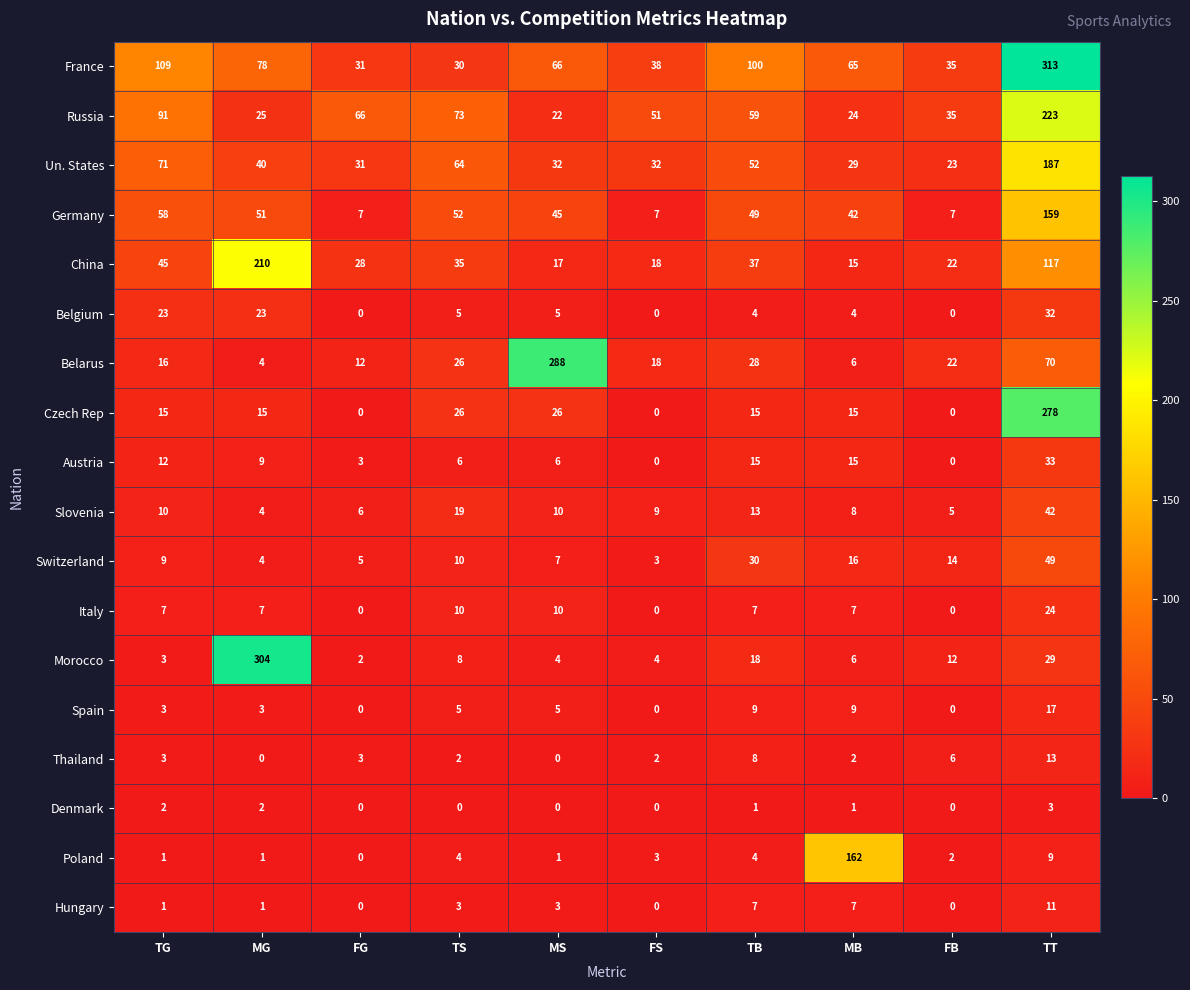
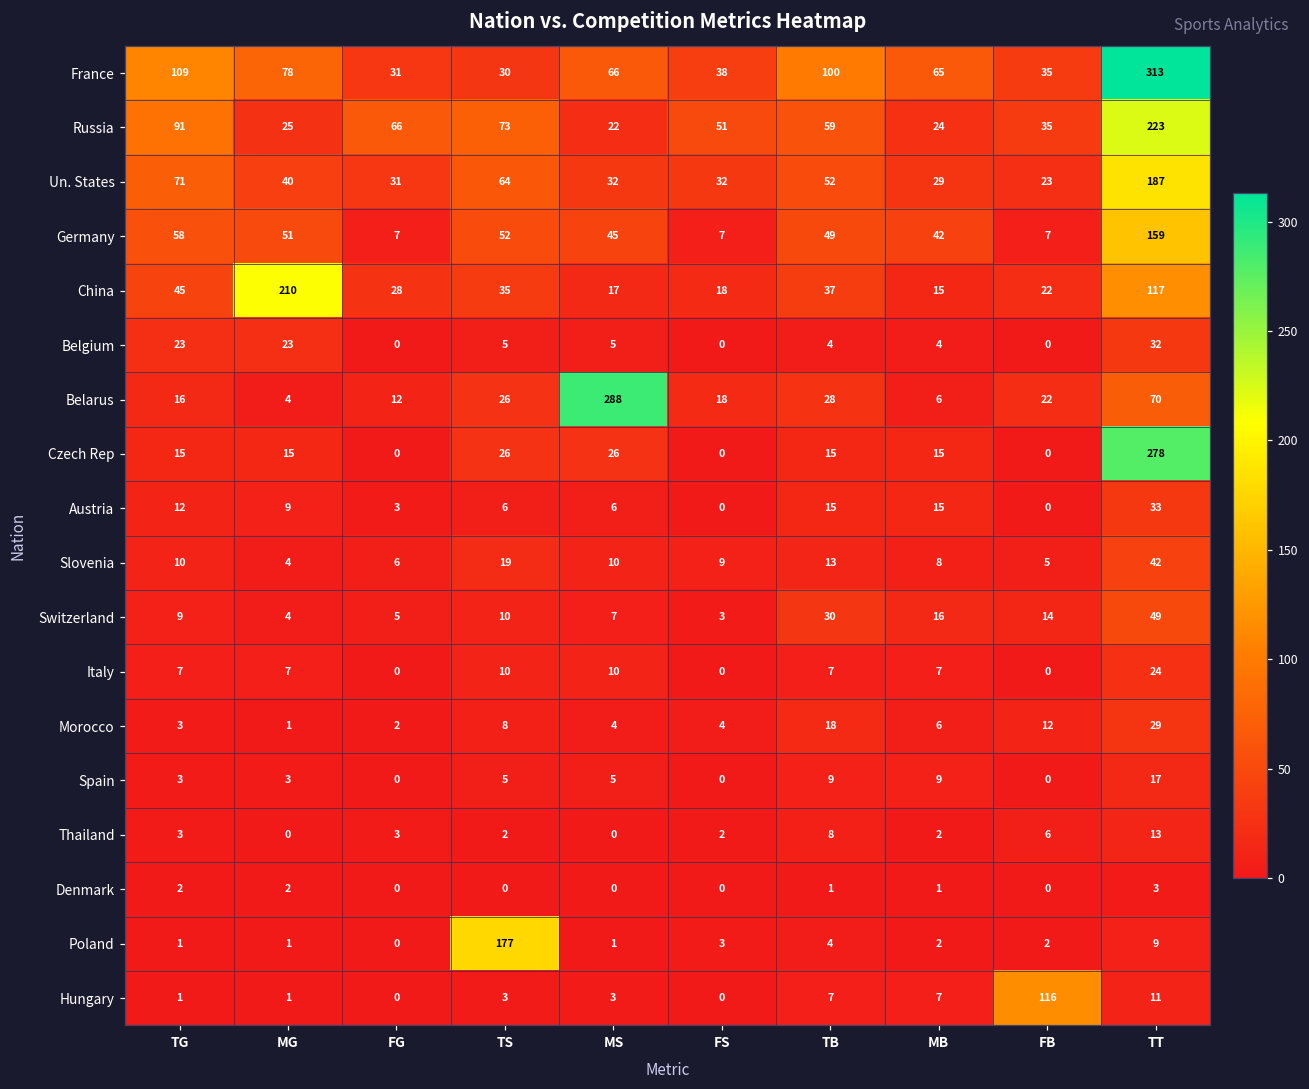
  {
    "France": {
      "TG": 109,
      "MG": 78,
      "FG": 31,
      "TS": 30,
      "MS": 66,
      "FS": 38,
      "TB": 100,
      "MB": 65,
      "FB": 35,
      "TT": 313
    },
    "Russia": {
      "TG": 91,
      "MG": 25,
      "FG": 66,
      "TS": 73,
      "MS": 22,
      "FS": 51,
      "TB": 59,
      "MB": 24,
      "FB": 35,
      "TT": 223
    },
    "Un. States": {
      "TG": 71,
      "MG": 40,
      "FG": 31,
      "TS": 64,
      "MS": 32,
      "FS": 32,
      "TB": 52,
      "MB": 29,
      "FB": 23,
      "TT": 187
    },
    "Germany": {
      "TG": 58,
      "MG": 51,
      "FG": 7,
      "TS": 52,
      "MS": 45,
      "FS": 7,
      "TB": 49,
      "MB": 42,
      "FB": 7,
      "TT": 159
    },
    "China": {
      "TG": 45,
      "MG": 210,
      "FG": 28,
      "TS": 35,
      "MS": 17,
      "FS": 18,
      "TB": 37,
      "MB": 15,
      "FB": 22,
      "TT": 117
    },
    "Belgium": {
      "TG": 23,
      "MG": 23,
      "FG": 0,
      "TS": 5,
      "MS": 5,
      "FS": 0,
      "TB": 4,
      "MB": 4,
      "FB": 0,
      "TT": 32
    },
    "Belarus": {
      "TG": 16,
      "MG": 4,
      "FG": 12,
      "TS": 26,
      "MS": 288,
      "FS": 18,
      "TB": 28,
      "MB": 6,
      "FB": 22,
      "TT": 70
    },
    "Czech Rep": {
      "TG": 15,
      "MG": 15,
      "FG": 0,
      "TS": 26,
      "MS": 26,
      "FS": 0,
      "TB": 15,
      "MB": 15,
      "FB": 0,
      "TT": 278
    },
    "Austria": {
      "TG": 12,
      "MG": 9,
      "FG": 3,
      "TS": 6,
      "MS": 6,
      "FS": 0,
      "TB": 15,
      "MB": 15,
      "FB": 0,
      "TT": 33
    },
    "Slovenia": {
      "TG": 10,
      "MG": 4,
      "FG": 6,
      "TS": 19,
      "MS": 10,
      "FS": 9,
      "TB": 13,
      "MB": 8,
      "FB": 5,
      "TT": 42
    },
    "Switzerland": {
      "TG": 9,
      "MG": 4,
      "FG": 5,
      "TS": 10,
      "MS": 7,
      "FS": 3,
      "TB": 30,
      "MB": 16,
      "FB": 14,
      "TT": 49
    },
    "Italy": {
      "TG": 7,
      "MG": 7,
      "FG": 0,
      "TS": 10,
      "MS": 10,
      "FS": 0,
      "TB": 7,
      "MB": 7,
      "FB": 0,
      "TT": 24
    },
    "Morocco": {
      "TG": 3,
-     "MG": 304,
+     "MG": 1,
      "FG": 2,
      "TS": 8,
      "MS": 4,
      "FS": 4,
      "TB": 18,
      "MB": 6,
      "FB": 12,
      "TT": 29
    },
    "Spain": {
      "TG": 3,
      "MG": 3,
      "FG": 0,
      "TS": 5,
      "MS": 5,
      "FS": 0,
      "TB": 9,
      "MB": 9,
      "FB": 0,
      "TT": 17
    },
    "Thailand": {
      "TG": 3,
      "MG": 0,
      "FG": 3,
      "TS": 2,
      "MS": 0,
      "FS": 2,
      "TB": 8,
      "MB": 2,
      "FB": 6,
      "TT": 13
    },
    "Denmark": {
      "TG": 2,
      "MG": 2,
      "FG": 0,
      "TS": 0,
      "MS": 0,
      "FS": 0,
      "TB": 1,
      "MB": 1,
      "FB": 0,
      "TT": 3
    },
    "Poland": {
      "TG": 1,
      "MG": 1,
      "FG": 0,
-     "TS": 4,
+     "TS": 177,
      "MS": 1,
      "FS": 3,
      "TB": 4,
-     "MB": 162,
+     "MB": 2,
      "FB": 2,
      "TT": 9
    },
    "Hungary": {
      "TG": 1,
      "MG": 1,
      "FG": 0,
      "TS": 3,
      "MS": 3,
      "FS": 0,
      "TB": 7,
      "MB": 7,
-     "FB": 0,
+     "FB": 116,
      "TT": 11
    }
  }
